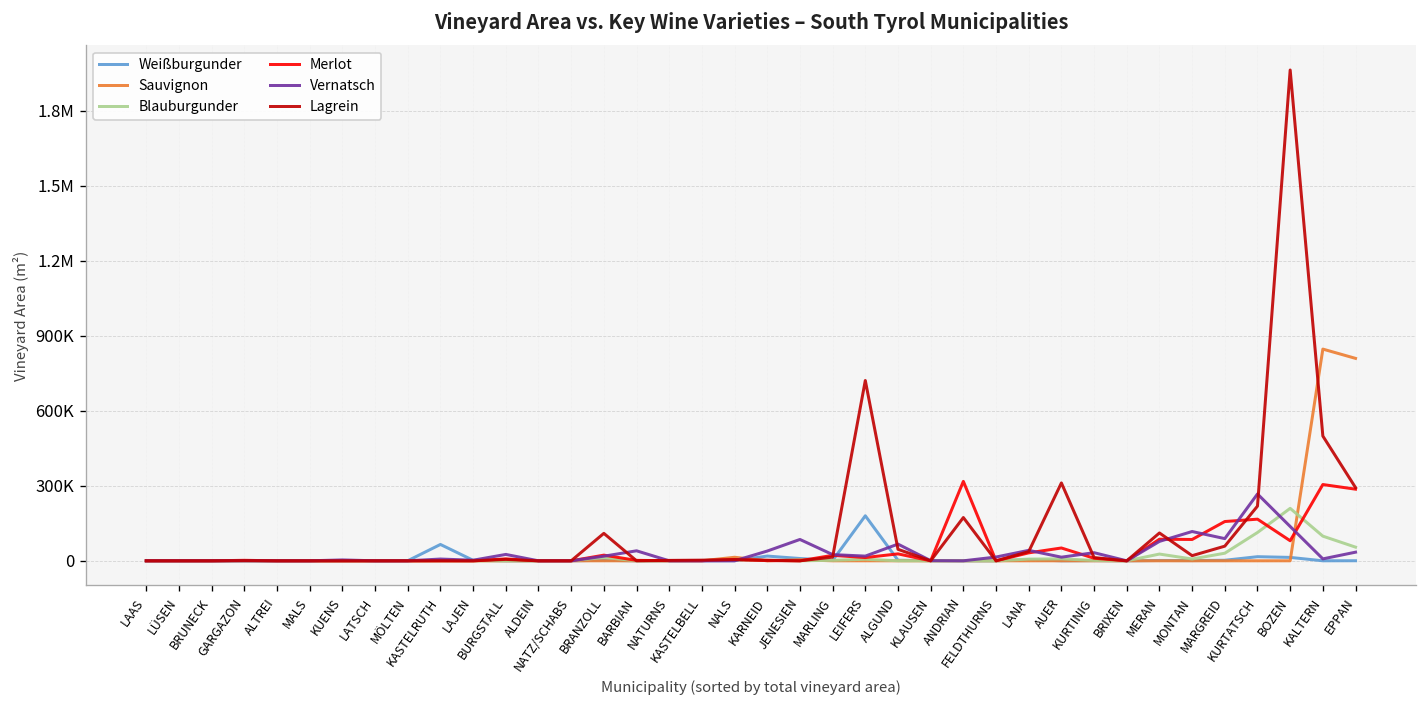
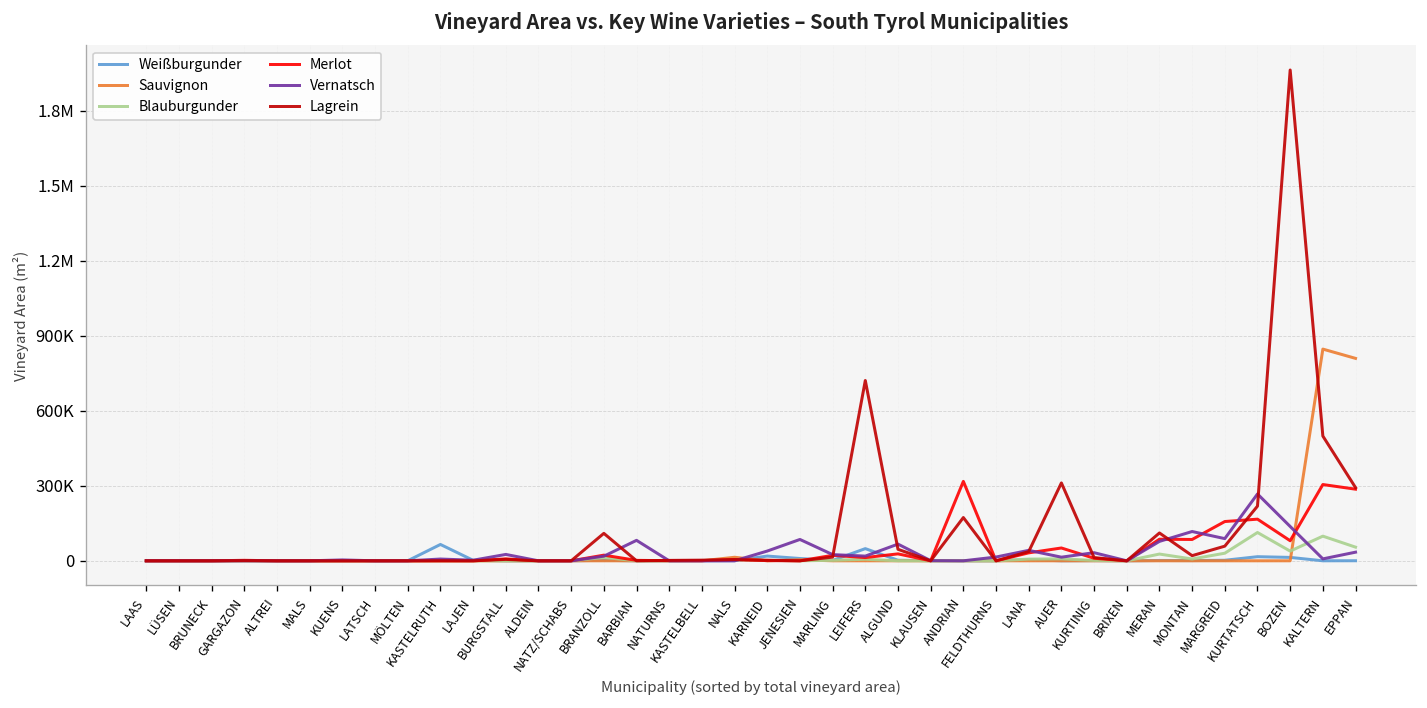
  {
    "Weißburgunder": {
      "KASTELRUTH": 70000,
      "KARNEID": 20000,
-     "LEIFERS": 180000,
+     "LEIFERS": 50000,
      "KURTATSCH": 20000,
      "BOZEN": 10000,
      "EPPAN": 0
    },
    "Sauvignon": {
      "KURTATSCH": 0,
      "BOZEN": 0,
      "KALTERN": 850000,
      "EPPAN": 810000
    },
    "Blauburgunder": {
      "MERAN": 30000,
      "MARGREID": 30000,
      "KURTATSCH": 110000,
-     "BOZEN": 210000,
+     "BOZEN": 40000,
      "KALTERN": 100000,
      "EPPAN": 50000
    },
    "Merlot": {
      "ALGUND": 30000,
      "ANDRIAN": 320000,
      "AUER": 50000,
      "MONTAN": 90000,
      "MARGREID": 160000,
      "KURTATSCH": 170000,
      "BOZEN": 80000,
      "KALTERN": 300000
    },
    "Vernatsch": {
      "BURGSTALL": 30000,
-     "BARBIAN": 40000,
+     "BARBIAN": 80000,
      "KARNEID": 40000,
      "JENESIEN": 90000,
      "ALGUND": 70000,
      "FELDTHURNS": 20000,
      "KURTINIG": 30000,
      "MONTAN": 120000,
      "MARGREID": 90000,
      "KURTATSCH": 270000,
      "BOZEN": 140000,
      "EPPAN": 30000
    },
    "Lagrein": {
      "BRANZOLL": 110000,
      "LEIFERS": 720000,
      "ALGUND": 50000,
      "ANDRIAN": 170000,
      "AUER": 310000,
      "MERAN": 110000,
      "MONTAN": 20000,
      "MARGREID": 60000,
      "KURTATSCH": 220000,
      "BOZEN": 1960000,
      "KALTERN": 500000
    }
  }
